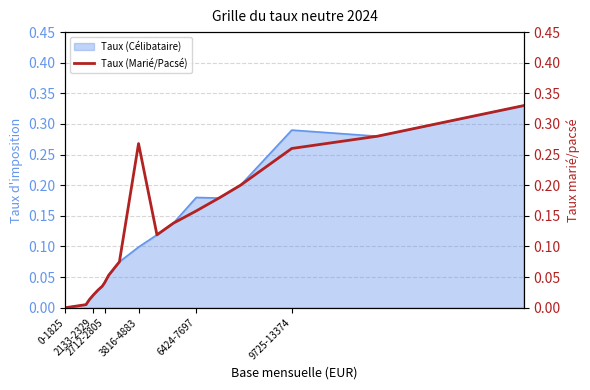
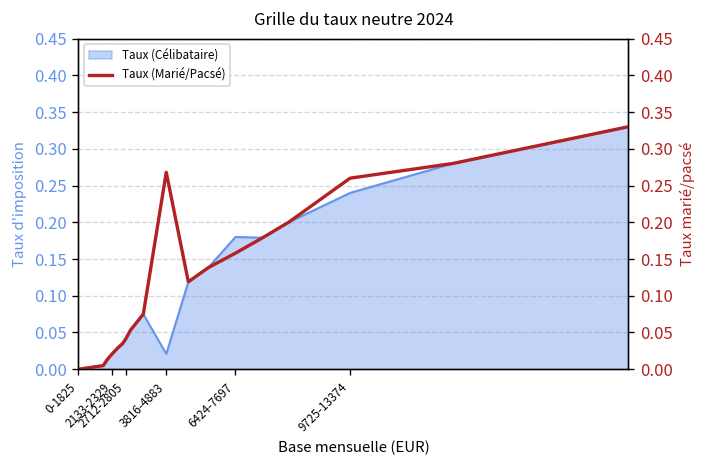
  {
    "Taux (Célibataire)": {
      "0-1825": 0.00,
      "2133-2329": 0.02,
      "2712-2805": 0.04,
-     "3816-4883": 0.10,
+     "3816-4883": 0.02,
      "6424-7697": 0.18,
-     "9725-13374": 0.29
+     "9725-13374": 0.24
    },
    "Taux (Marié/Pacsé)": {
      "0-1825": 0.00,
      "2133-2329": 0.02,
      "2712-2805": 0.04,
      "3816-4883": 0.27,
      "6424-7697": 0.16,
      "9725-13374": 0.26
    }
  }
